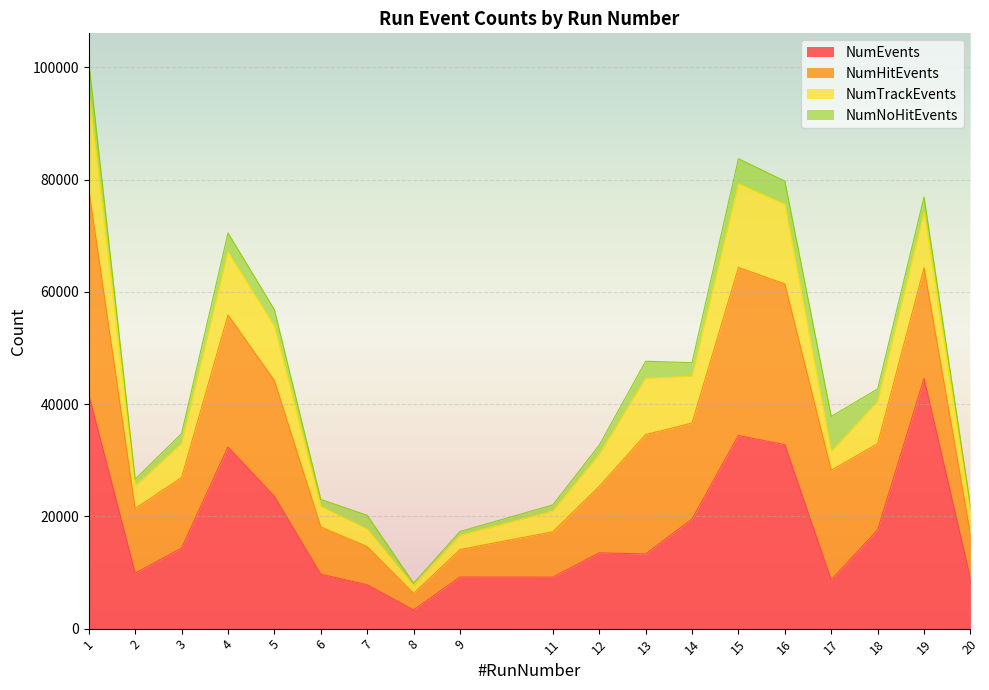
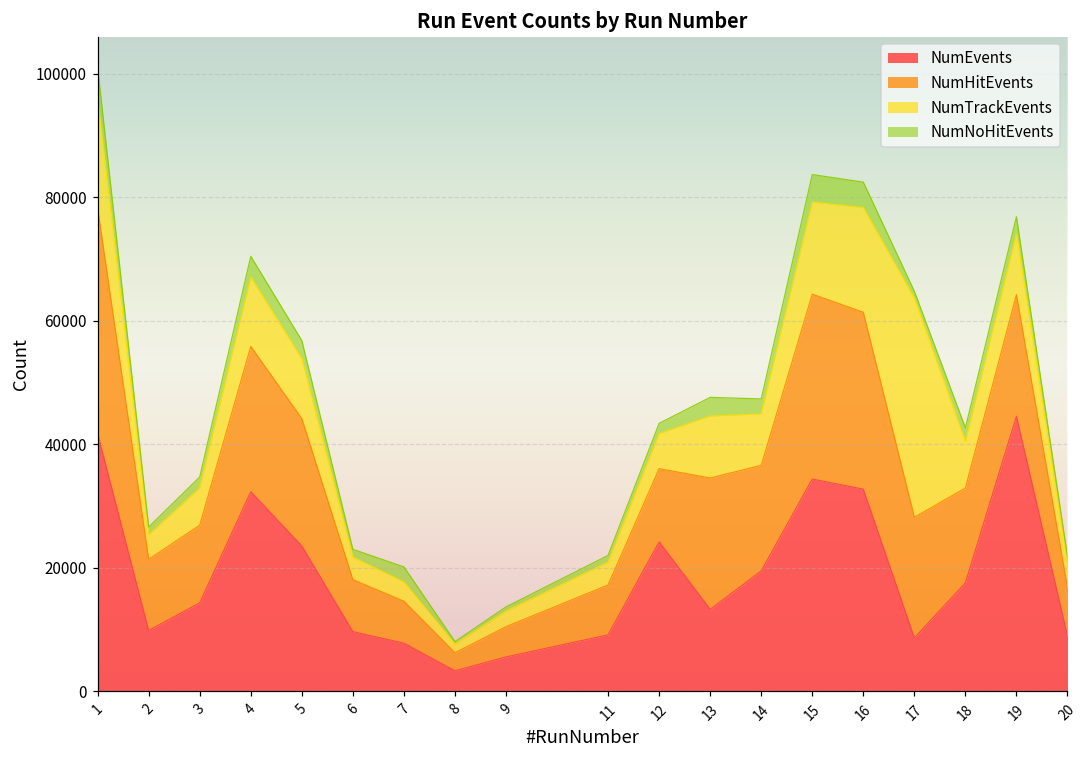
  {
    "NumEvents": {
      "1": 42000,
      "2": 10000,
      "3": 14000,
      "4": 32000,
      "5": 24000,
      "6": 10000,
      "7": 8000,
      "8": 3000,
-     "9": 9000,
+     "9": 6000,
      "11": 9000,
-     "12": 14000,
+     "12": 24000,
      "13": 13000,
      "14": 20000,
      "15": 34000,
      "16": 33000,
      "17": 9000,
      "18": 18000,
      "19": 45000,
      "20": 9000
    },
    "NumHitEvents": {
      "1": 37000,
      "2": 12000,
      "3": 13000,
      "4": 24000,
      "5": 21000,
      "6": 8000,
      "7": 7000,
      "8": 3000,
      "9": 5000,
      "11": 8000,
      "12": 12000,
      "13": 21000,
      "14": 17000,
      "15": 30000,
      "16": 29000,
      "17": 20000,
      "18": 15000,
      "19": 20000,
      "20": 8000
    },
    "NumTrackEvents": {
      "1": 18000,
      "2": 4000,
      "3": 6000,
      "4": 11000,
      "5": 10000,
      "6": 4000,
      "7": 3000,
      "9": 3000,
      "11": 4000,
      "12": 6000,
      "13": 10000,
      "14": 8000,
      "15": 15000,
-     "16": 14000,
-     "17": 3000,
+     "16": 17000,
+     "17": 35000,
      "18": 7000,
      "19": 10000,
      "20": 4000
    },
    "NumNoHitEvents": {
      "1": 5000,
      "2": 1000,
      "3": 2000,
      "4": 3000,
      "5": 3000,
      "6": 1000,
      "7": 2000,
      "9": 1000,
      "11": 1000,
      "12": 2000,
      "13": 3000,
      "14": 2000,
      "15": 4000,
      "16": 4000,
-     "17": 6000,
+     "17": 1000,
      "18": 2000,
      "19": 3000,
      "20": 1000
    }
  }
